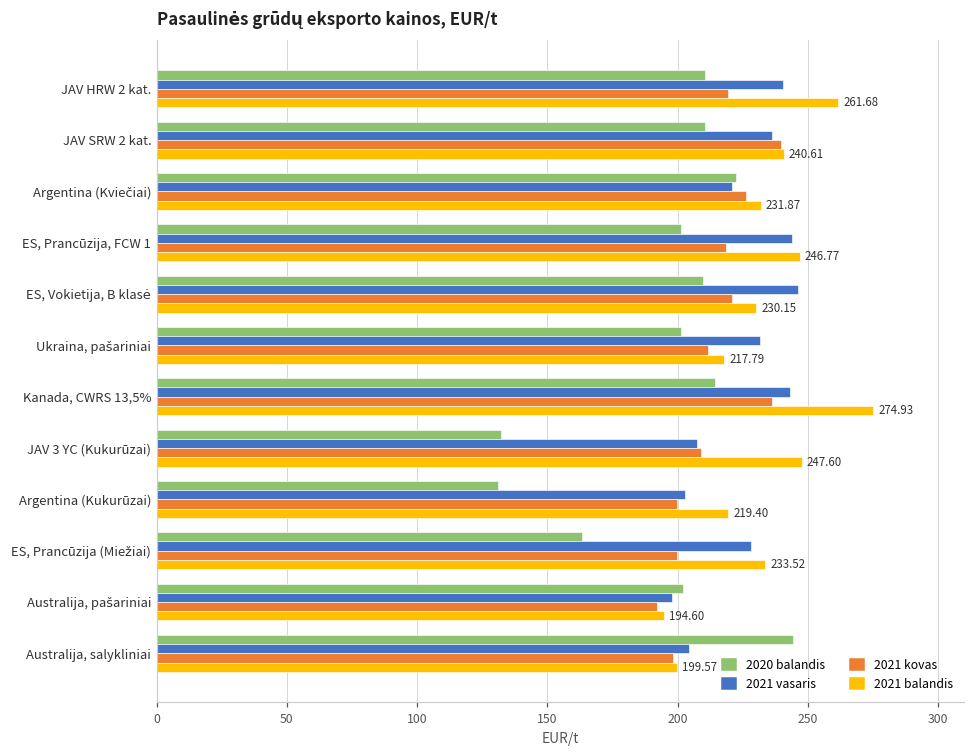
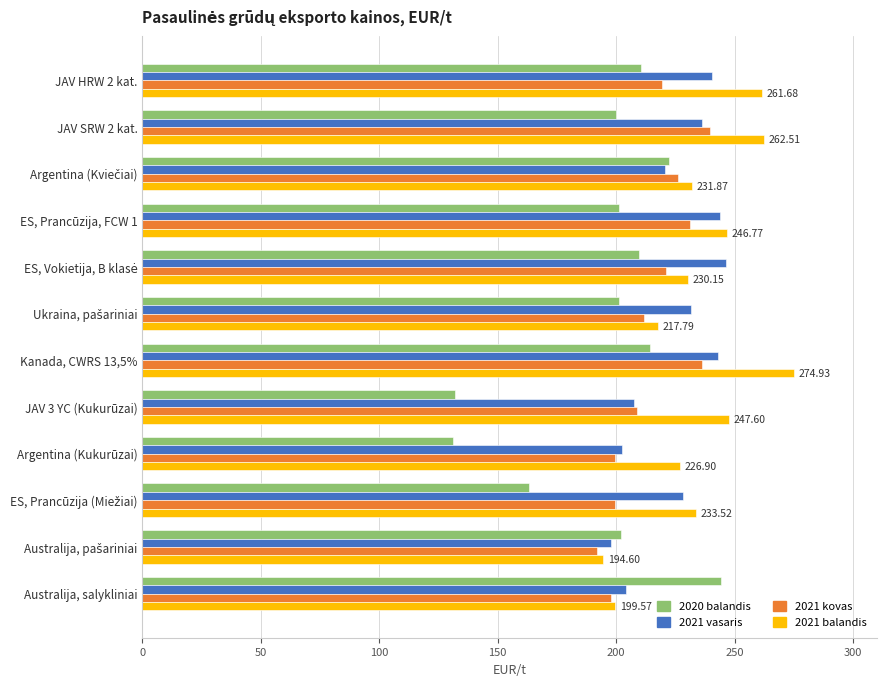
  {
    "2020 balandis": {
      "JAV HRW 2 kat.": 210,
-     "JAV SRW 2 kat.": 210,
+     "JAV SRW 2 kat.": 200,
      "Argentina (Kviečiai)": 222,
      "ES, Prancūzija, FCW 1": 201,
      "ES, Vokietija, B klasė": 210,
      "Ukraina, pašariniai": 201,
      "Kanada, CWRS 13,5%": 214,
      "JAV 3 YC (Kukurūzai)": 132,
      "Argentina (Kukurūzai)": 131,
      "ES, Prancūzija (Miežiai)": 163,
      "Australija, pašariniai": 202,
      "Australija, salykliniai": 244
    },
    "2021 vasaris": {
      "JAV HRW 2 kat.": 240,
      "JAV SRW 2 kat.": 236,
      "Argentina (Kviečiai)": 221,
      "ES, Prancūzija, FCW 1": 244,
      "ES, Vokietija, B klasė": 246,
      "Ukraina, pašariniai": 231,
      "Kanada, CWRS 13,5%": 243,
      "JAV 3 YC (Kukurūzai)": 208,
      "Argentina (Kukurūzai)": 203,
      "ES, Prancūzija (Miežiai)": 228,
      "Australija, pašariniai": 198,
      "Australija, salykliniai": 204
    },
    "2021 kovas": {
      "JAV HRW 2 kat.": 219,
      "JAV SRW 2 kat.": 240,
      "Argentina (Kviečiai)": 226,
-     "ES, Prancūzija, FCW 1": 218,
+     "ES, Prancūzija, FCW 1": 231,
      "ES, Vokietija, B klasė": 221,
      "Ukraina, pašariniai": 212,
      "Kanada, CWRS 13,5%": 236,
      "JAV 3 YC (Kukurūzai)": 209,
      "Argentina (Kukurūzai)": 200,
      "ES, Prancūzija (Miežiai)": 200,
      "Australija, pašariniai": 192,
      "Australija, salykliniai": 198
    },
    "2021 balandis": {
      "JAV HRW 2 kat.": 261.68,
-     "JAV SRW 2 kat.": 240.61,
+     "JAV SRW 2 kat.": 262.51,
      "Argentina (Kviečiai)": 231.87,
      "ES, Prancūzija, FCW 1": 246.77,
      "ES, Vokietija, B klasė": 230.15,
      "Ukraina, pašariniai": 217.79,
      "Kanada, CWRS 13,5%": 274.93,
      "JAV 3 YC (Kukurūzai)": 247.60,
-     "Argentina (Kukurūzai)": 219.40,
+     "Argentina (Kukurūzai)": 226.90,
      "ES, Prancūzija (Miežiai)": 233.52,
      "Australija, pašariniai": 194.60,
      "Australija, salykliniai": 199.57
    }
  }
